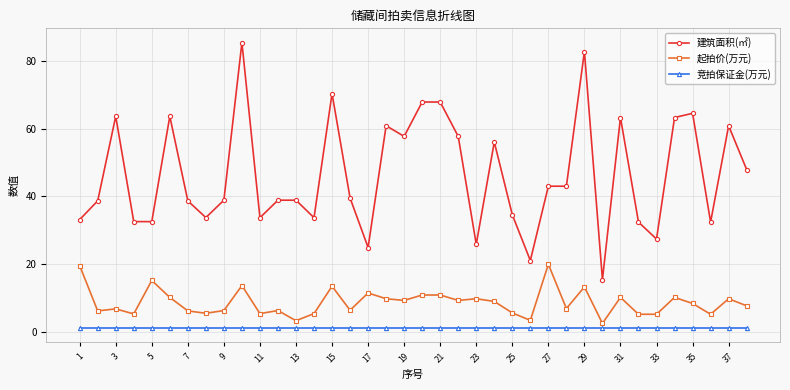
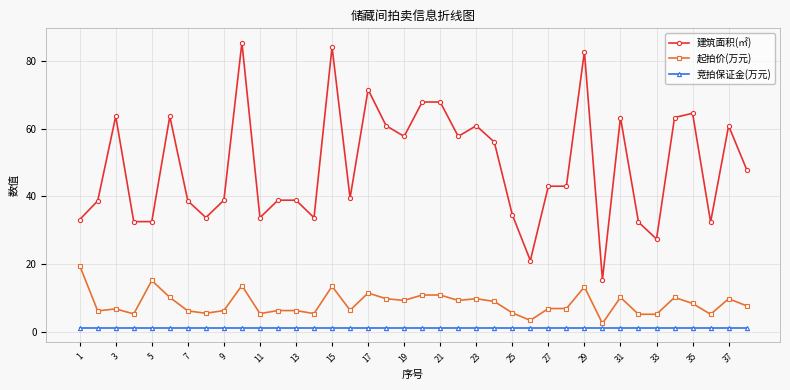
  {
    "建筑面积(㎡)": {
      "1": 33,
      "3": 64,
      "5": 33,
      "7": 39,
      "9": 39,
      "11": 34,
      "13": 39,
-     "15": 70,
-     "17": 25,
+     "15": 84,
+     "17": 72,
      "19": 58,
      "21": 68,
-     "23": 26,
+     "23": 61,
      "25": 35,
      "27": 43,
      "29": 83,
      "31": 63,
      "33": 27,
      "35": 65,
      "37": 61
    },
    "起拍价(万元)": {
      "1": 20,
      "3": 7,
      "5": 15,
      "7": 6,
      "9": 6,
      "11": 5,
-     "13": 3,
+     "13": 6,
      "15": 13,
      "17": 11,
      "19": 9,
      "21": 11,
      "23": 10,
      "25": 6,
-     "27": 20,
+     "27": 7,
      "29": 13,
      "31": 10,
      "33": 5,
      "35": 8,
      "37": 10
    },
    "竞拍保证金(万元)": {
      "1": 1,
      "3": 1,
      "5": 1,
      "7": 1,
      "9": 1,
      "11": 1,
      "13": 1,
      "15": 1,
      "17": 1,
      "19": 1,
      "21": 1,
      "23": 1,
      "25": 1,
      "27": 1,
      "29": 1,
      "31": 1,
      "33": 1,
      "35": 1,
      "37": 1
    }
  }
